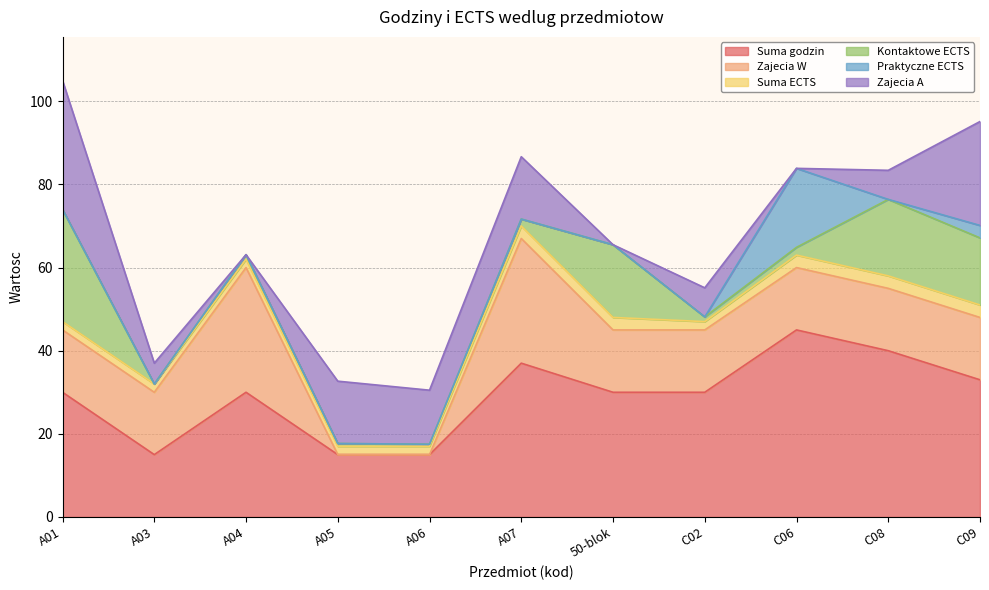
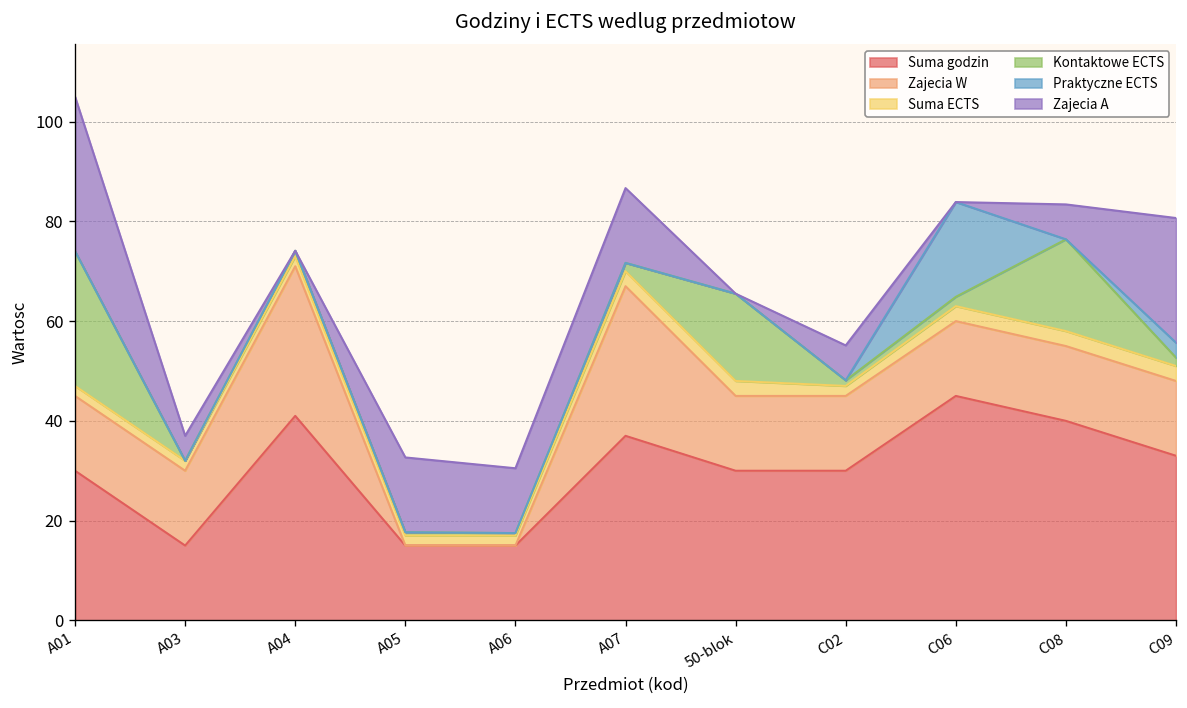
  {
    "Suma godzin": {
      "A01": 30,
      "A03": 15,
-     "A04": 30,
+     "A04": 41,
      "A07": 37,
      "50-blok": 30,
      "C02": 30,
      "C06": 45,
      "C08": 40,
      "C09": 33
    },
    "Kontaktowe ECTS": {
      "C06": 2,
-     "C09": 16
+     "C09": 2
    },
    "Praktyczne ECTS": {
      "C09": 3
    },
    "Zajecia A": {
      "A01": 31,
      "A03": 5,
      "A05": 15,
      "A06": 13,
      "A07": 15,
      "C02": 7,
      "C08": 7,
      "C09": 25
    }
  }
